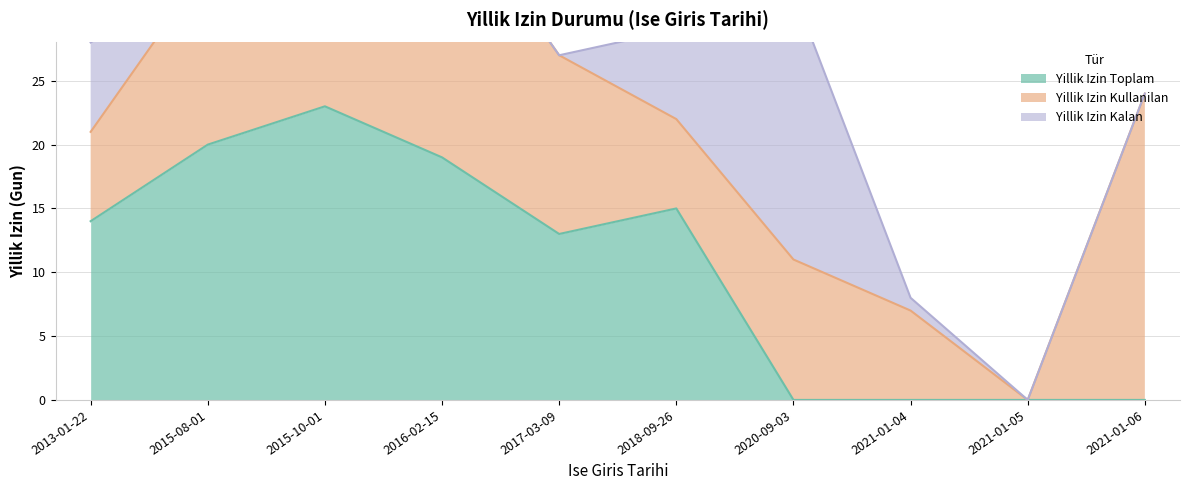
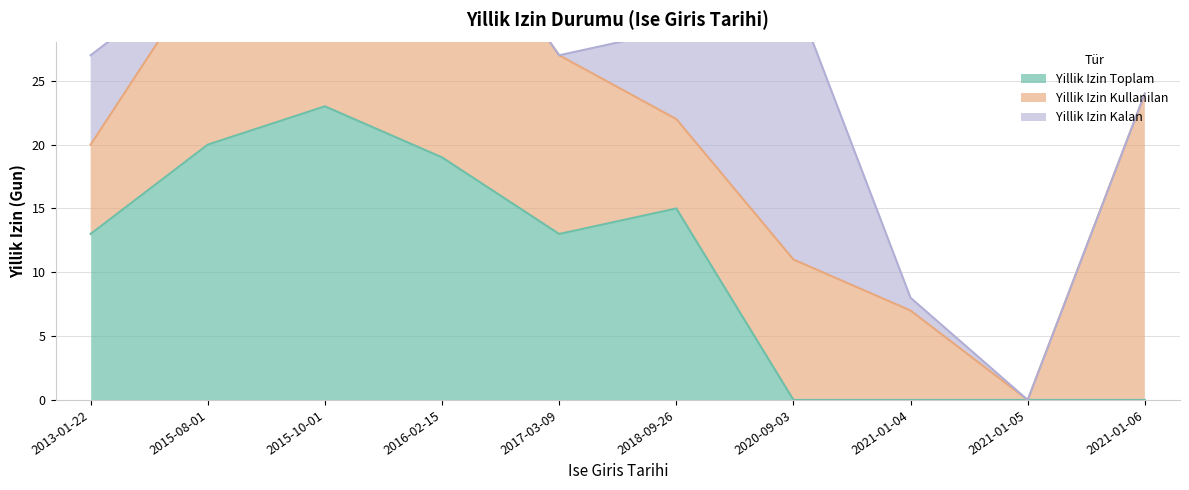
  {
    "Yillik Izin Toplam": {
-     "2013-01-22": 14,
+     "2013-01-22": 13,
      "2015-08-01": 20,
      "2015-10-01": 23,
      "2016-02-15": 19,
      "2017-03-09": 13,
      "2018-09-26": 15,
      "2020-09-03": 0,
      "2021-01-04": 0,
      "2021-01-06": 0
    },
    "Yillik Izin Kullanilan": {
      "2013-01-22": 7,
      "2018-09-26": 7,
      "2020-09-03": 11,
      "2021-01-04": 7
    },
    "Yillik Izin Kalan": {
      "2013-01-22": 7,
      "2021-01-04": 1
    }
  }
